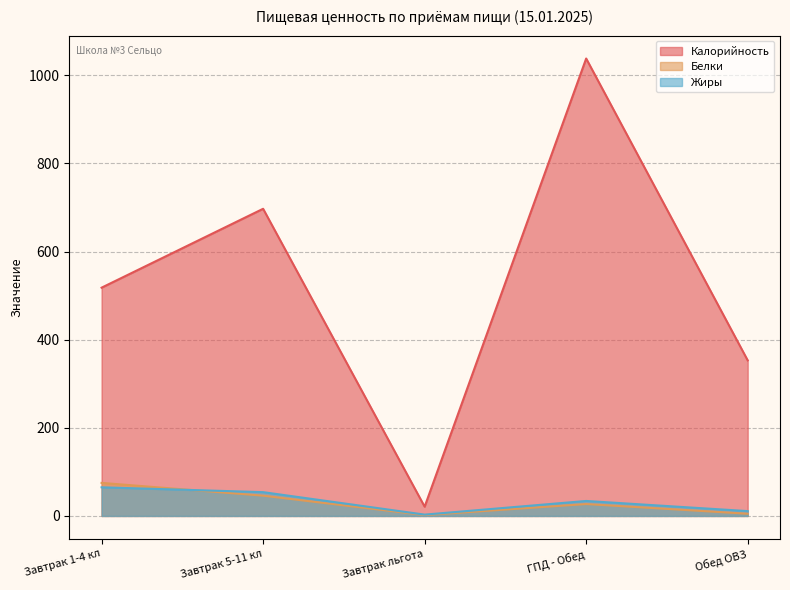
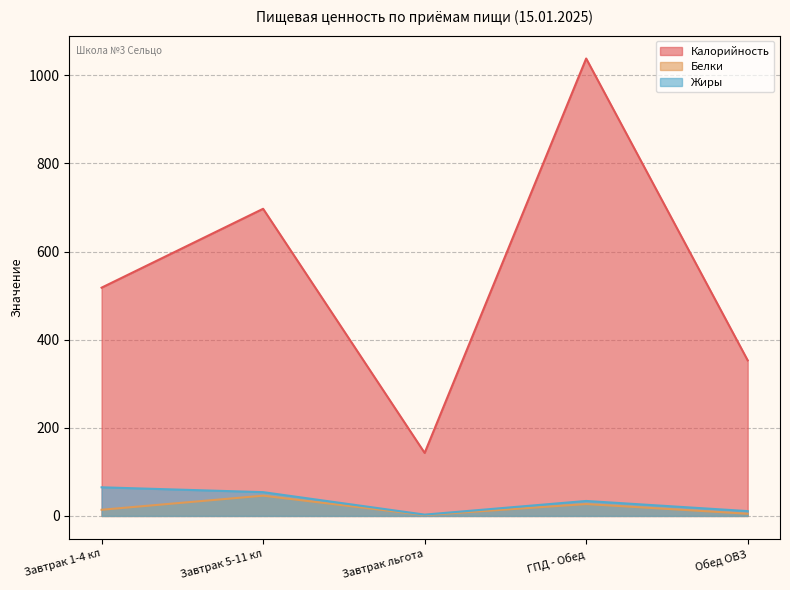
  {
    "Калорийность": {
      "Завтрак 1-4 кл": 520,
      "Завтрак 5-11 кл": 700,
-     "Завтрак льгота": 20,
+     "Завтрак льгота": 140,
      "ГПД - Обед": 1040,
      "Обед ОВЗ": 350
    },
    "Белки": {
-     "Завтрак 1-4 кл": 80,
+     "Завтрак 1-4 кл": 10,
      "Завтрак 5-11 кл": 50,
      "ГПД - Обед": 30,
      "Обед ОВЗ": 10
    },
    "Жиры": {
      "Завтрак 1-4 кл": 70,
      "Завтрак 5-11 кл": 50,
      "ГПД - Обед": 30,
      "Обед ОВЗ": 10
    }
  }
